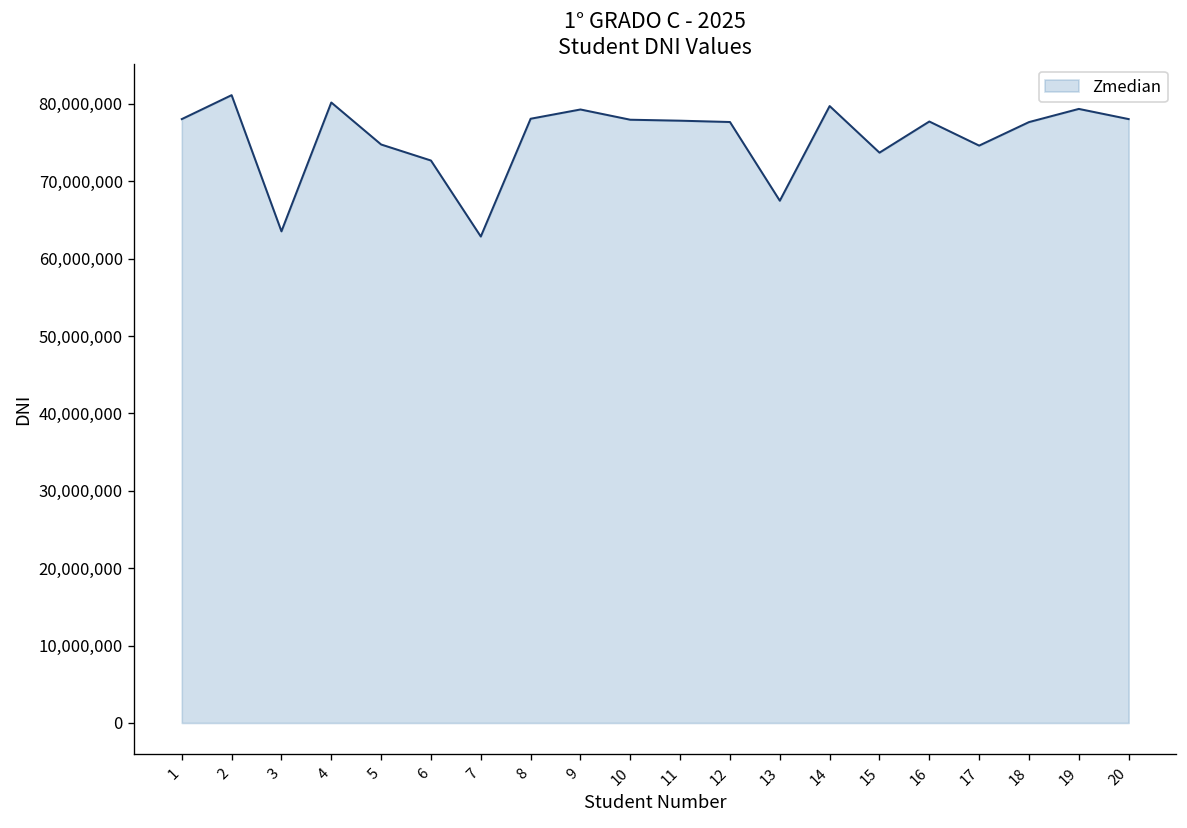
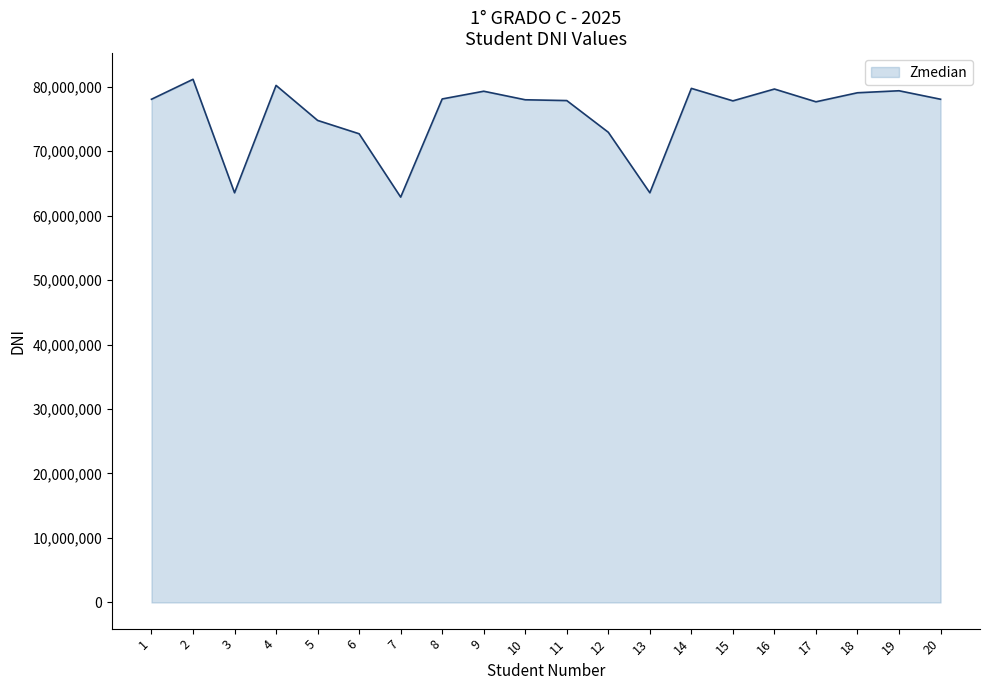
  {
    "1": "78,000,000",
    "2": "81,000,000",
    "3": "64,000,000",
    "4": "80,000,000",
    "5": "75,000,000",
    "6": "73,000,000",
    "7": "63,000,000",
    "8": "78,000,000",
    "9": "79,000,000",
    "10": "78,000,000",
    "11": "78,000,000",
-   "12": "78,000,000",
-   "13": "67,000,000",
+   "12": "73,000,000",
+   "13": "64,000,000",
    "14": "80,000,000",
-   "15": "74,000,000",
-   "16": "78,000,000",
-   "17": "75,000,000",
-   "18": "78,000,000",
+   "15": "78,000,000",
+   "16": "80,000,000",
+   "17": "78,000,000",
+   "18": "79,000,000",
    "19": "79,000,000",
    "20": "78,000,000"
  }
